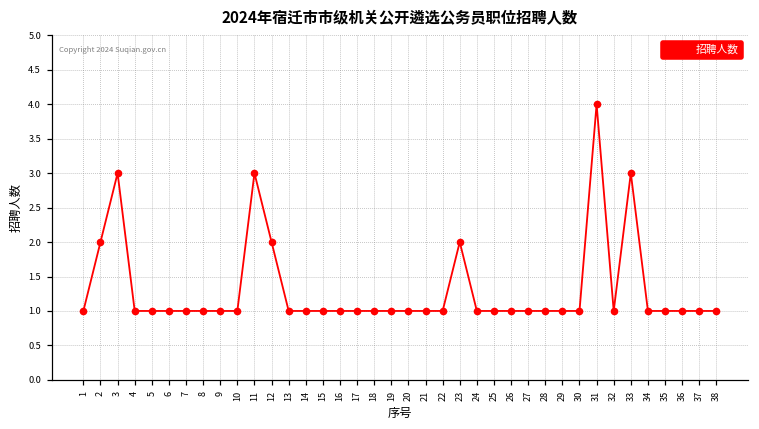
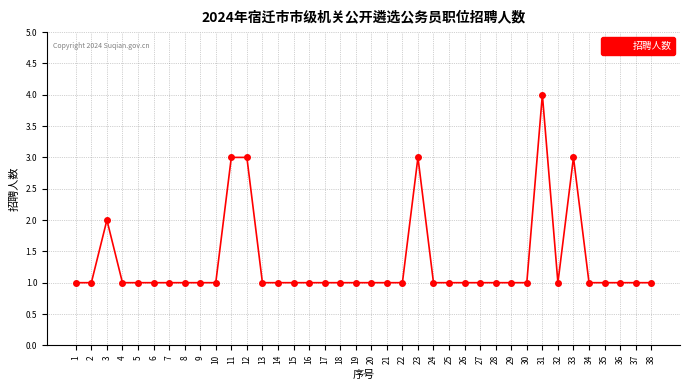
  {
    "1": 1,
-   "2": 2,
-   "3": 3,
+   "2": 1,
+   "3": 2,
    "4": 1,
    "5": 1,
    "6": 1,
    "7": 1,
    "8": 1,
    "9": 1,
    "10": 1,
    "11": 3,
-   "12": 2,
+   "12": 3,
    "13": 1,
    "14": 1,
    "15": 1,
    "16": 1,
    "17": 1,
    "18": 1,
    "19": 1,
    "20": 1,
    "21": 1,
    "22": 1,
-   "23": 2,
+   "23": 3,
    "24": 1,
    "25": 1,
    "26": 1,
    "27": 1,
    "28": 1,
    "29": 1,
    "30": 1,
    "31": 4,
    "32": 1,
    "33": 3,
    "34": 1,
    "35": 1,
    "36": 1,
    "37": 1,
    "38": 1
  }
